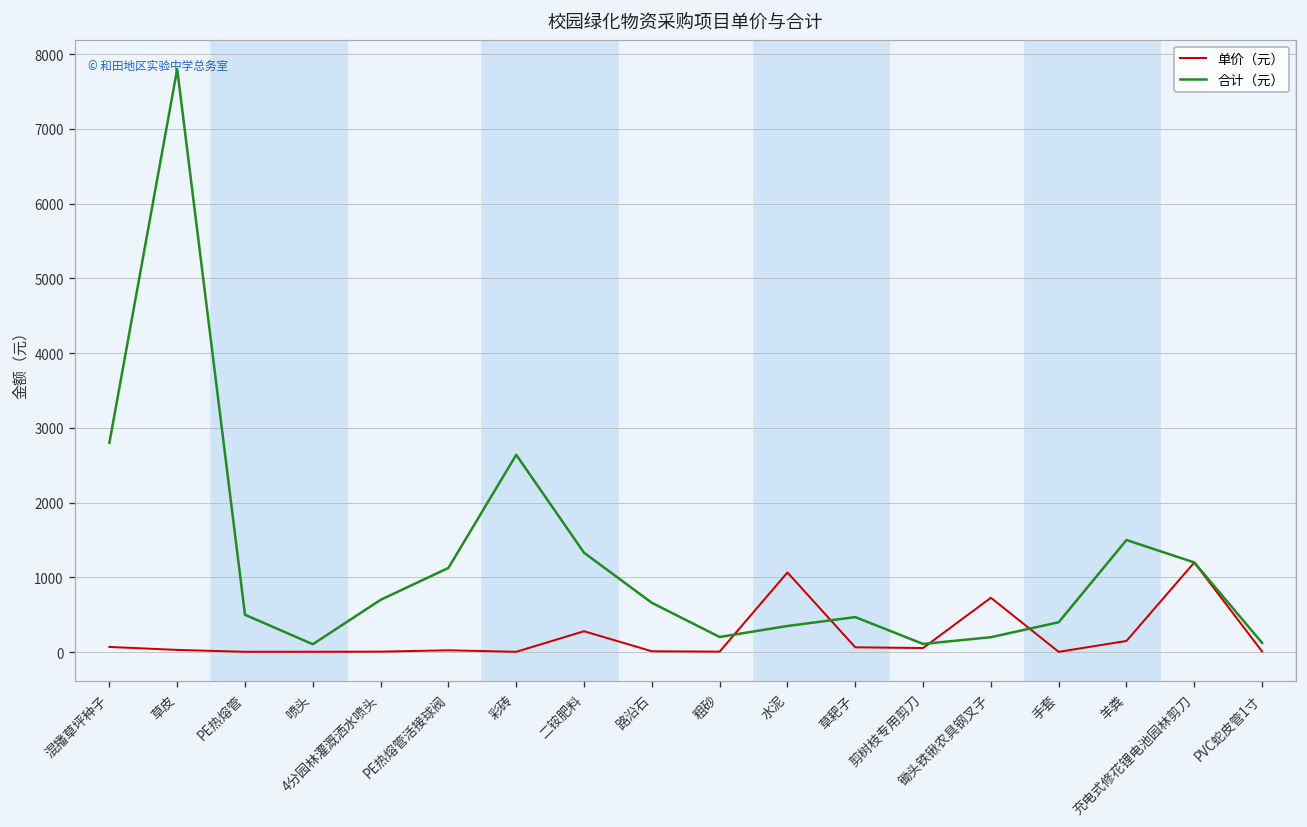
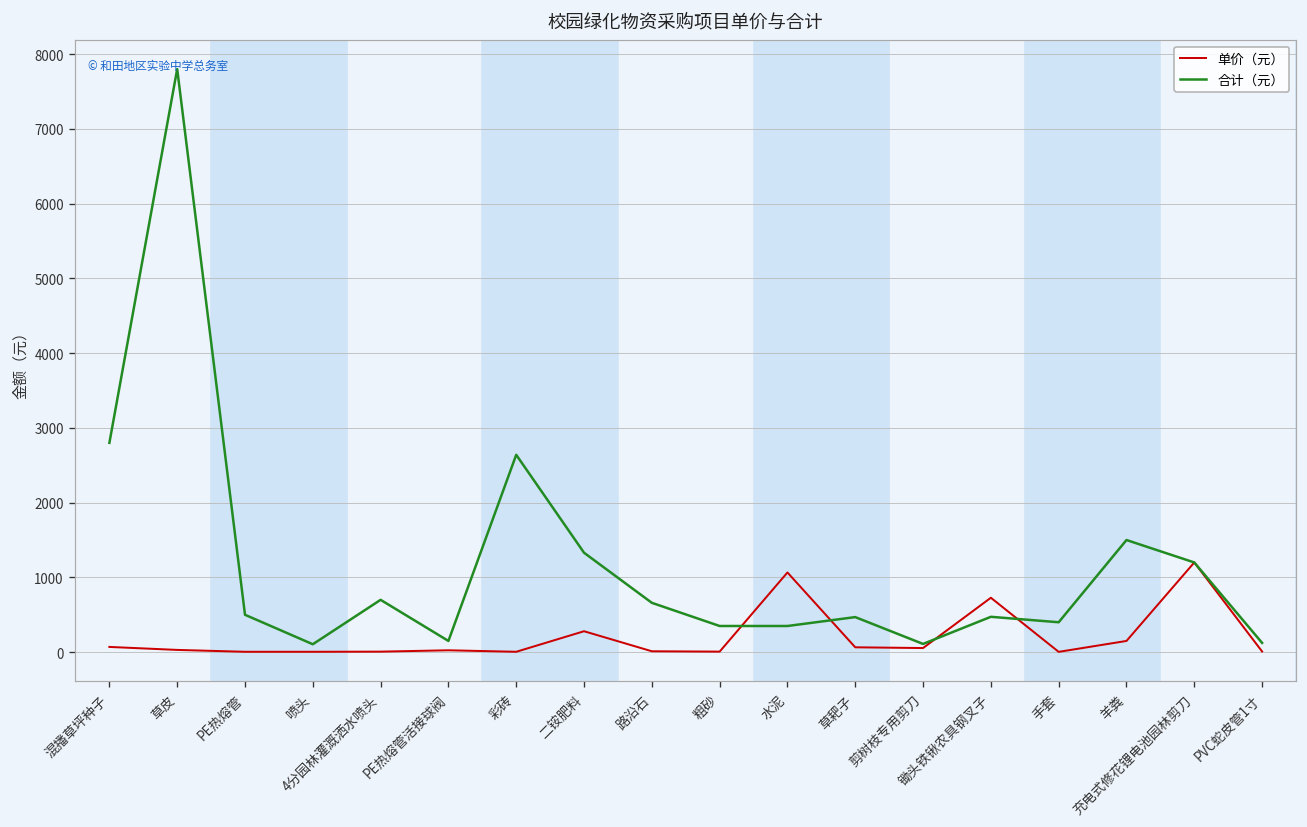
  {
    "单价（元）": {
      "混播草坪种子": 100,
      "草皮": 0,
      "PE热熔管": 0,
      "喷头": 0,
      "4分园林灌溉洒水喷头": 0,
      "PE热熔管活接球阀": 0,
      "彩砖": 0,
      "二铵肥料": 300,
      "路沿石": 0,
      "粗砂": 0,
      "水泥": 1100,
      "草耙子": 100,
      "剪树枝专用剪刀": 100,
      "锄头铁锹农具钢叉子": 700,
      "手套": 0,
      "羊粪": 200,
      "PVC蛇皮管1寸": 0
    },
    "合计（元）": {
      "混播草坪种子": 2800,
      "草皮": 7800,
      "PE热熔管": 500,
      "喷头": 100,
      "4分园林灌溉洒水喷头": 700,
-     "PE热熔管活接球阀": 1100,
+     "PE热熔管活接球阀": 200,
      "彩砖": 2600,
      "二铵肥料": 1300,
      "路沿石": 700,
-     "粗砂": 200,
+     "粗砂": 400,
      "水泥": 400,
      "草耙子": 500,
      "剪树枝专用剪刀": 100,
-     "锄头铁锹农具钢叉子": 200,
+     "锄头铁锹农具钢叉子": 500,
      "手套": 400,
      "羊粪": 1500,
      "PVC蛇皮管1寸": 100
    }
  }
